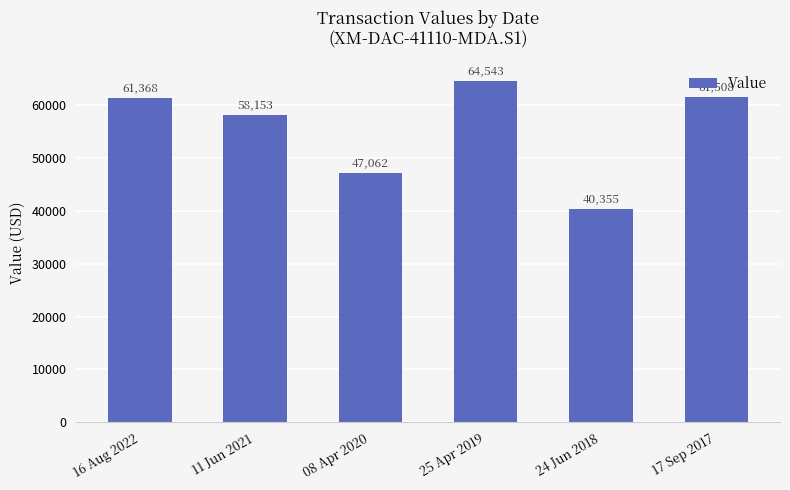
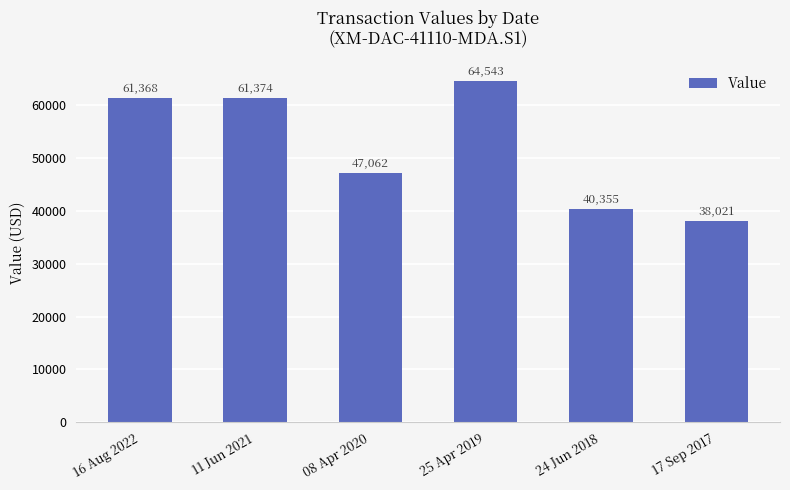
  {
    "16 Aug 2022": "61,368",
-   "11 Jun 2021": "58,153",
+   "11 Jun 2021": "61,374",
    "25 Apr 2019": "64,543",
    "24 Jun 2018": "40,355",
-   "17 Sep 2017": "61,508"
+   "17 Sep 2017": "38,021"
  }
